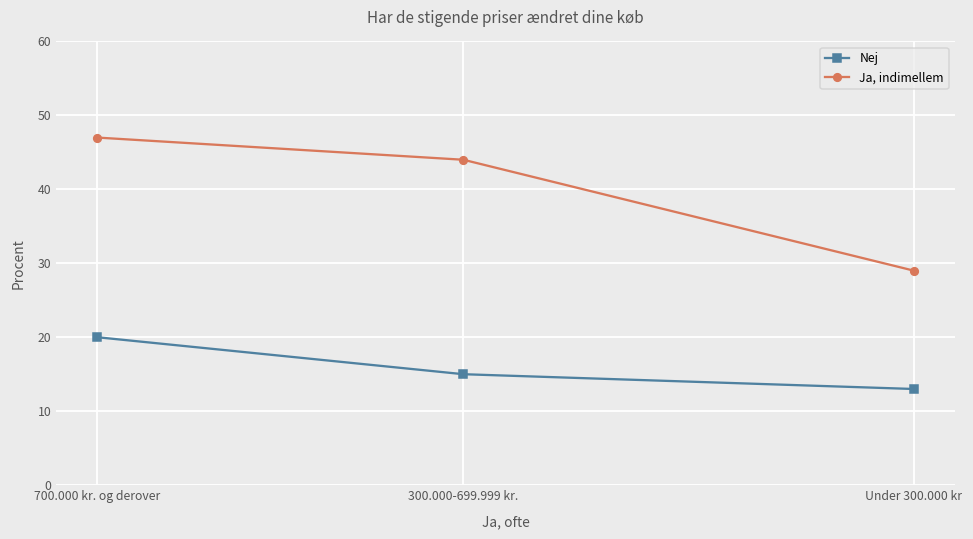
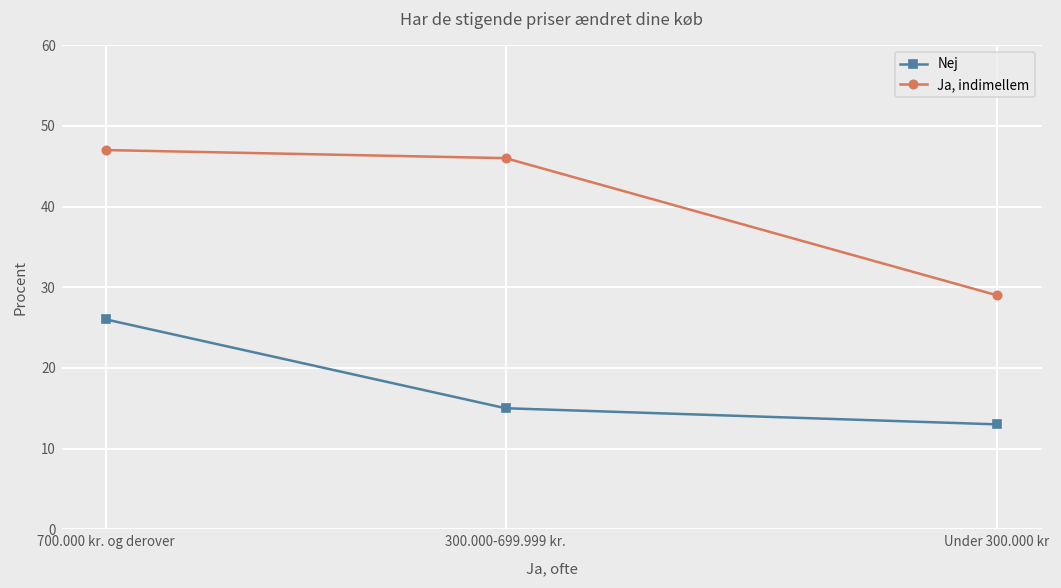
  {
    "Nej": {
-     "700.000 kr. og derover": 20,
+     "700.000 kr. og derover": 26,
      "300.000-699.999 kr.": 15,
      "Under 300.000 kr": 13
    },
    "Ja, indimellem": {
      "700.000 kr. og derover": 47,
-     "300.000-699.999 kr.": 44,
+     "300.000-699.999 kr.": 46,
      "Under 300.000 kr": 29
    }
  }
